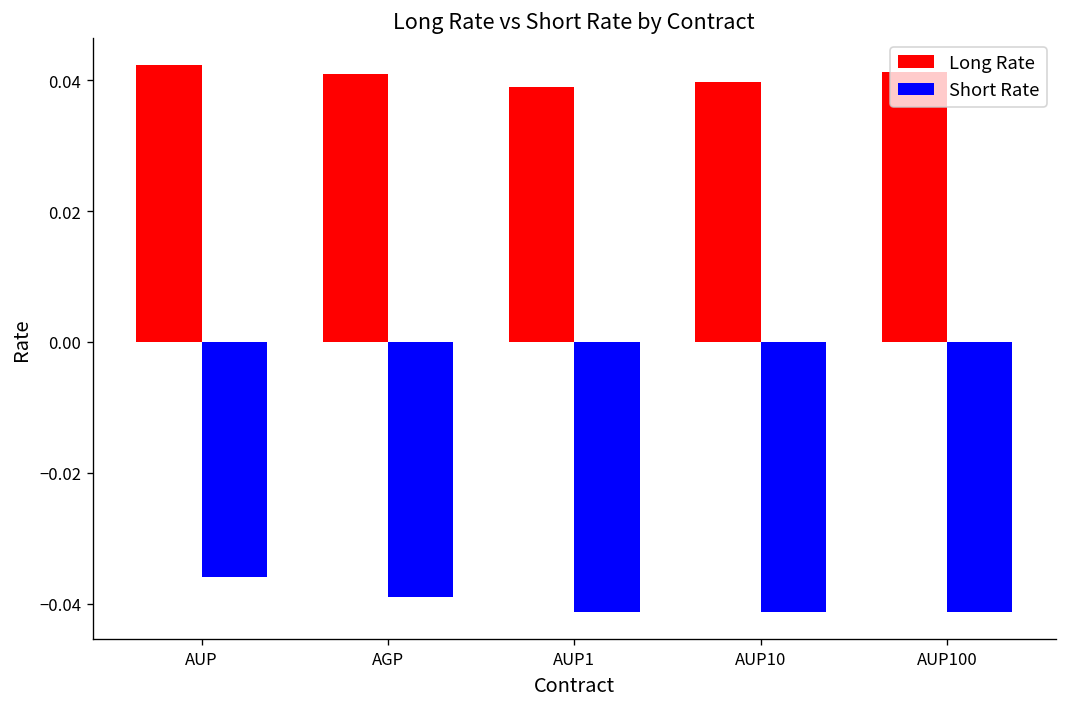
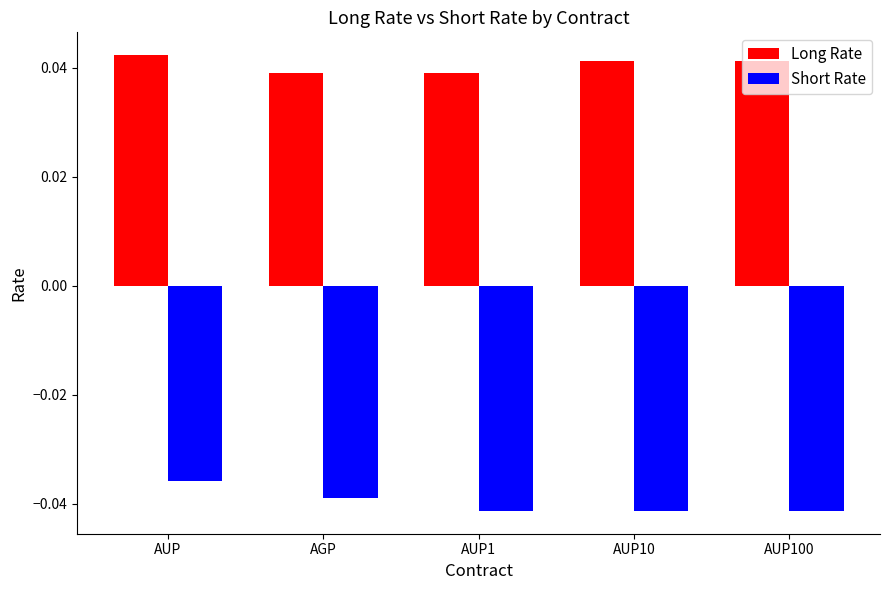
  {
    "Long Rate": {
      "AUP": 0.042,
-     "AGP": 0.041,
+     "AGP": 0.039,
      "AUP1": 0.039,
-     "AUP10": 0.040
+     "AUP10": 0.041
    },
    "Short Rate": {
      "AUP": -0.036,
      "AGP": -0.039,
      "AUP1": -0.041,
      "AUP10": -0.041,
      "AUP100": -0.041
    }
  }
